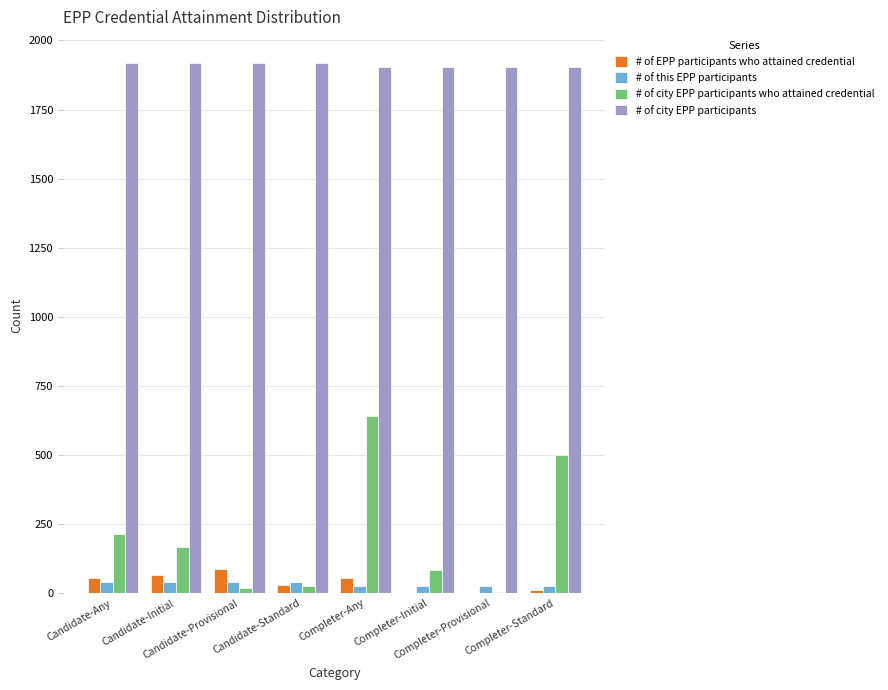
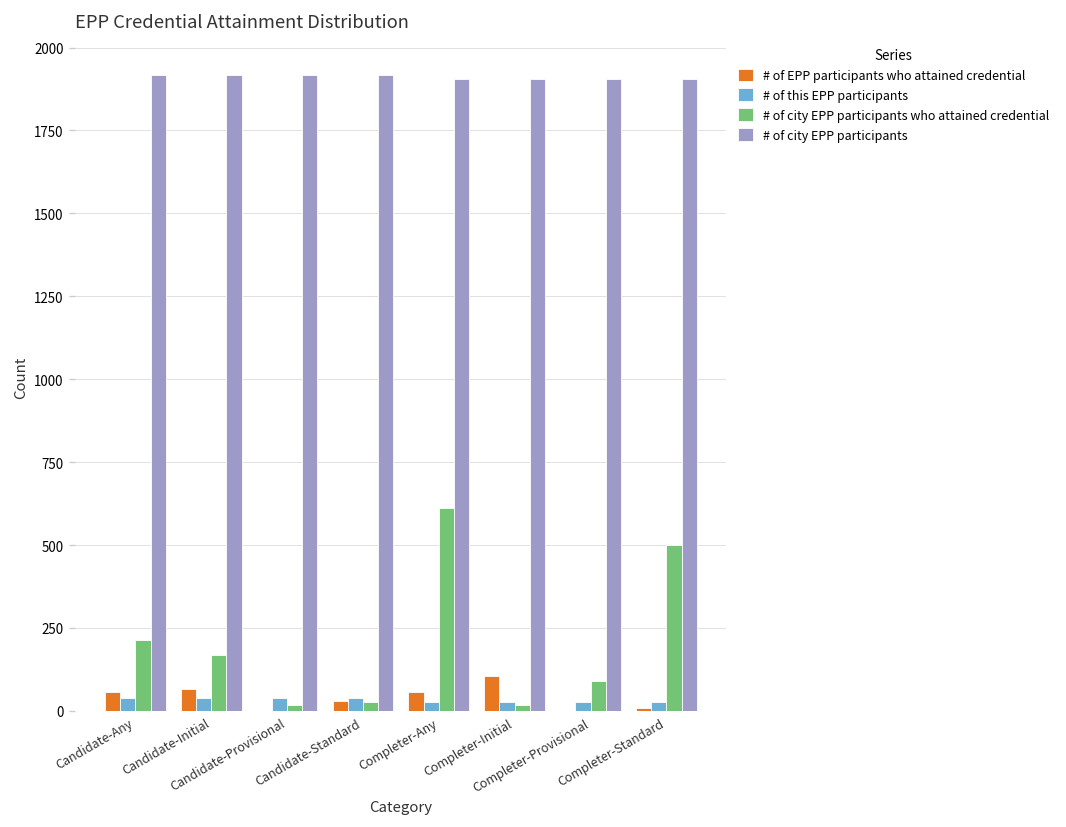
  {
    "# of EPP participants who attained credential": {
      "Candidate-Any": 60,
      "Candidate-Initial": 70,
-     "Candidate-Provisional": 90,
+     "Candidate-Provisional": 0,
      "Candidate-Standard": 30,
      "Completer-Any": 60,
-     "Completer-Initial": 0,
+     "Completer-Initial": 110,
      "Completer-Provisional": 0,
      "Completer-Standard": 10
    },
    "# of city EPP participants who attained credential": {
      "Candidate-Any": 210,
      "Candidate-Initial": 170,
      "Candidate-Provisional": 20,
      "Candidate-Standard": 30,
-     "Completer-Any": 640,
-     "Completer-Initial": 80,
-     "Completer-Provisional": 10,
+     "Completer-Any": 610,
+     "Completer-Initial": 20,
+     "Completer-Provisional": 90,
      "Completer-Standard": 500
    }
  }
